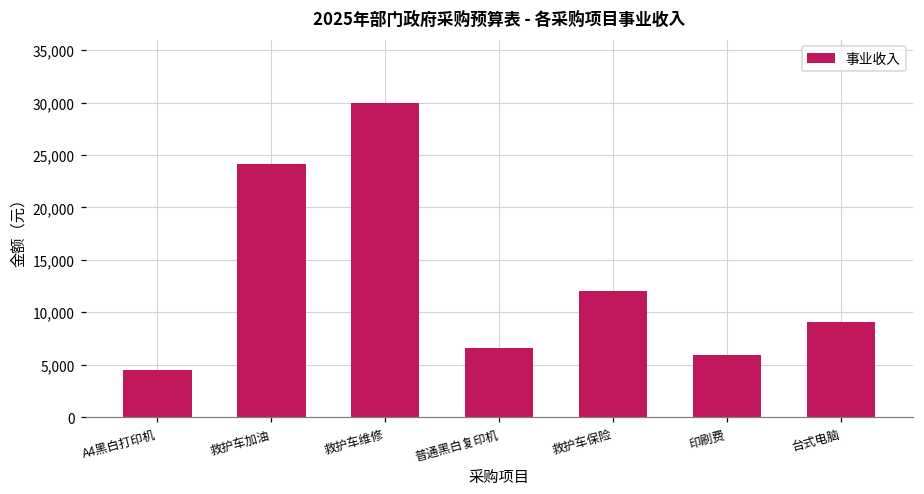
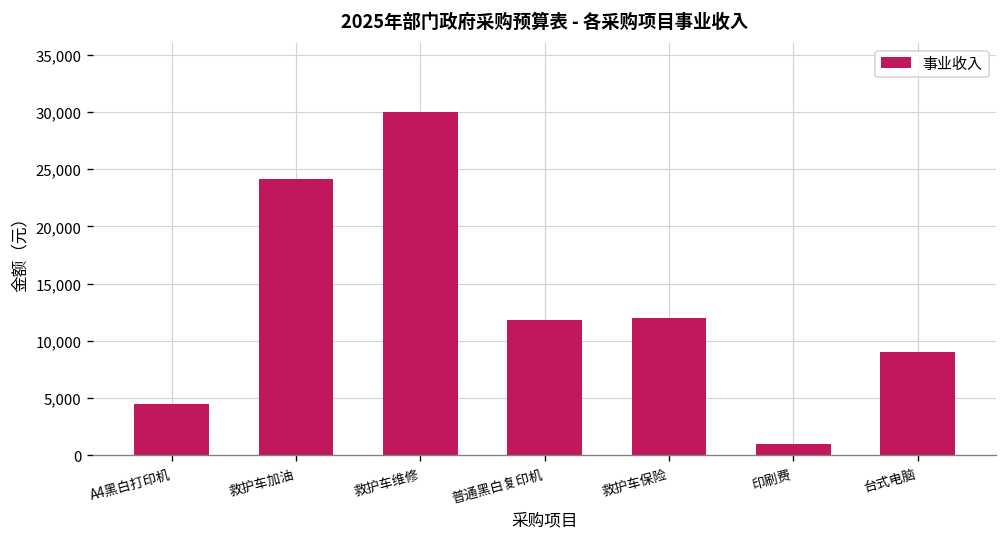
  {
    "A4黑白打印机": "5,000",
    "救护车加油": "24,000",
    "救护车维修": "30,000",
-   "普通黑白复印机": "7,000",
+   "普通黑白复印机": "12,000",
    "救护车保险": "12,000",
-   "印刷费": "6,000",
+   "印刷费": "1,000",
    "台式电脑": "9,000"
  }
